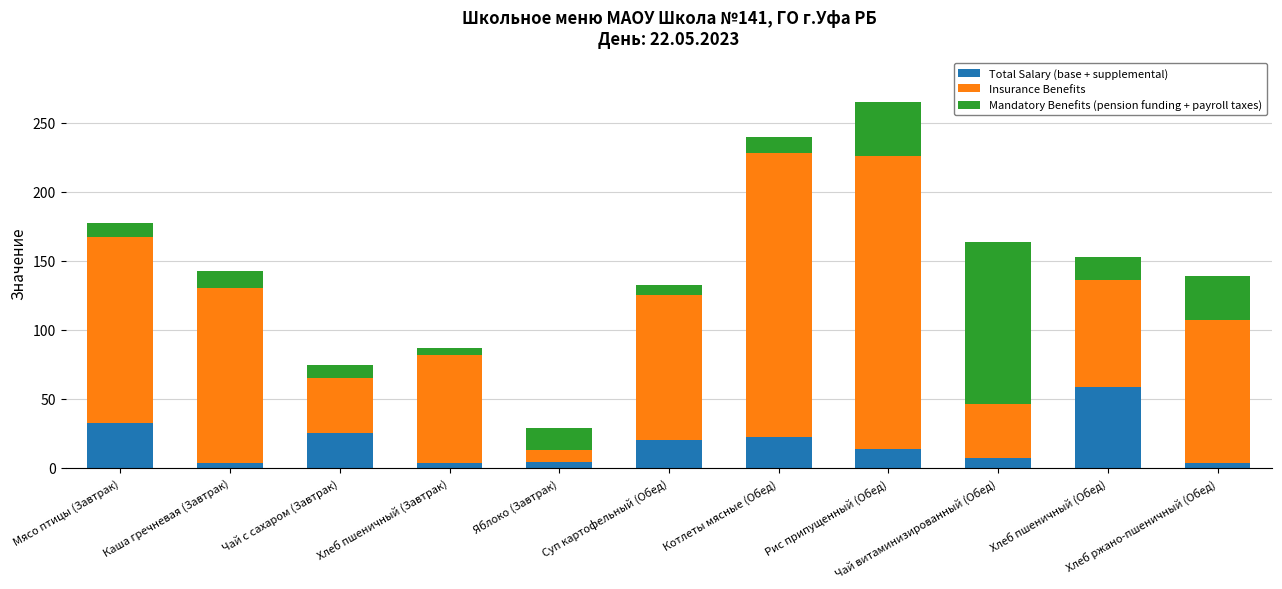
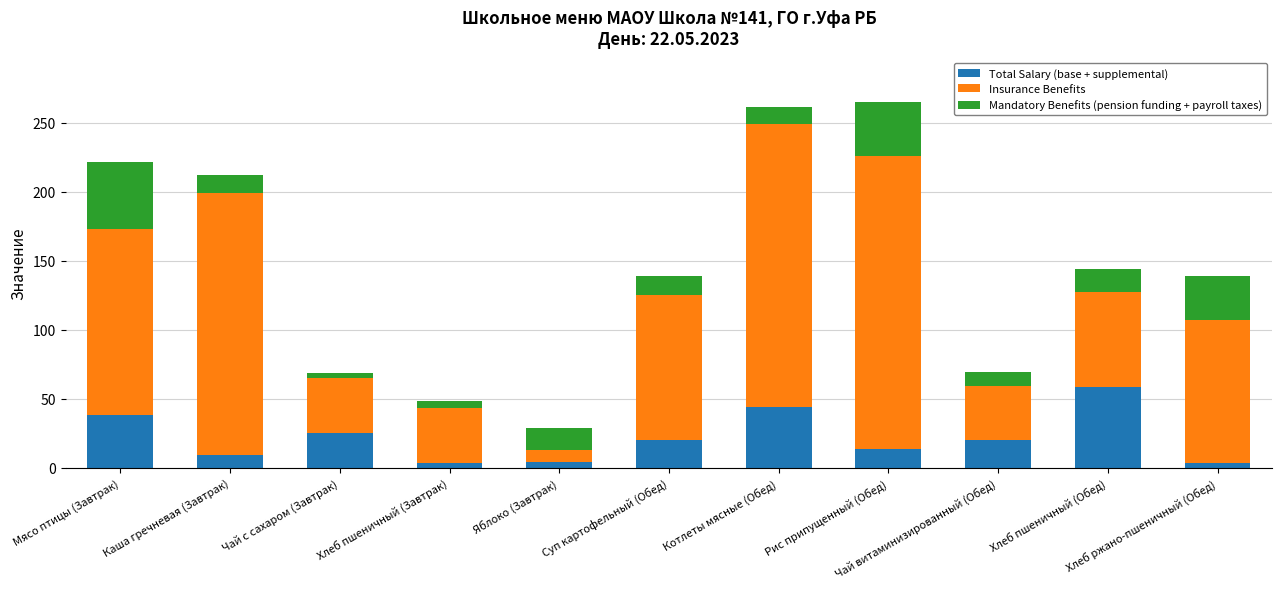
  {
    "Total Salary (base + supplemental)": {
-     "Мясо птицы (Завтрак)": 33,
-     "Каша гречневая (Завтрак)": 4,
+     "Мясо птицы (Завтрак)": 38,
+     "Каша гречневая (Завтрак)": 10,
      "Чай с сахаром (Завтрак)": 25,
      "Хлеб пшеничный (Завтрак)": 4,
      "Яблоко (Завтрак)": 5,
      "Суп картофельный (Обед)": 20,
-     "Котлеты мясные (Обед)": 23,
+     "Котлеты мясные (Обед)": 44,
      "Рис припущенный (Обед)": 14,
-     "Чай витаминизированный (Обед)": 7,
+     "Чай витаминизированный (Обед)": 21,
      "Хлеб пшеничный (Обед)": 59,
      "Хлеб ржано-пшеничный (Обед)": 4
    },
    "Insurance Benefits": {
      "Мясо птицы (Завтрак)": 135,
-     "Каша гречневая (Завтрак)": 127,
+     "Каша гречневая (Завтрак)": 190,
      "Чай с сахаром (Завтрак)": 40,
-     "Хлеб пшеничный (Завтрак)": 78,
+     "Хлеб пшеничный (Завтрак)": 40,
      "Яблоко (Завтрак)": 8,
      "Суп картофельный (Обед)": 105,
      "Котлеты мясные (Обед)": 205,
      "Рис припущенный (Обед)": 212,
      "Чай витаминизированный (Обед)": 39,
-     "Хлеб пшеничный (Обед)": 78,
+     "Хлеб пшеничный (Обед)": 69,
      "Хлеб ржано-пшеничный (Обед)": 104
    },
    "Mandatory Benefits (pension funding + payroll taxes)": {
-     "Мясо птицы (Завтрак)": 10,
+     "Мясо птицы (Завтрак)": 48,
      "Каша гречневая (Завтрак)": 13,
-     "Чай с сахаром (Завтрак)": 10,
+     "Чай с сахаром (Завтрак)": 4,
      "Хлеб пшеничный (Завтрак)": 5,
      "Яблоко (Завтрак)": 16,
-     "Суп картофельный (Обед)": 7,
+     "Суп картофельный (Обед)": 14,
      "Котлеты мясные (Обед)": 12,
      "Рис припущенный (Обед)": 39,
-     "Чай витаминизированный (Обед)": 118,
+     "Чай витаминизированный (Обед)": 10,
      "Хлеб пшеничный (Обед)": 17,
      "Хлеб ржано-пшеничный (Обед)": 32
    }
  }
